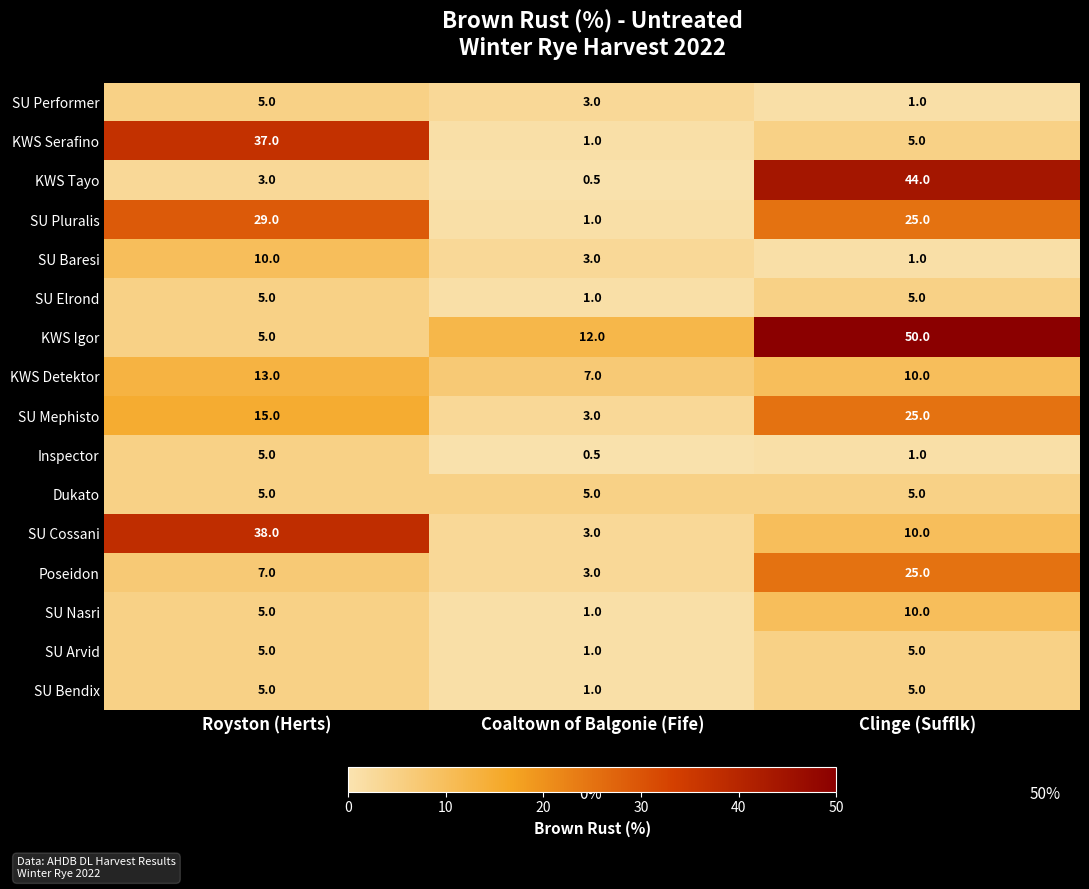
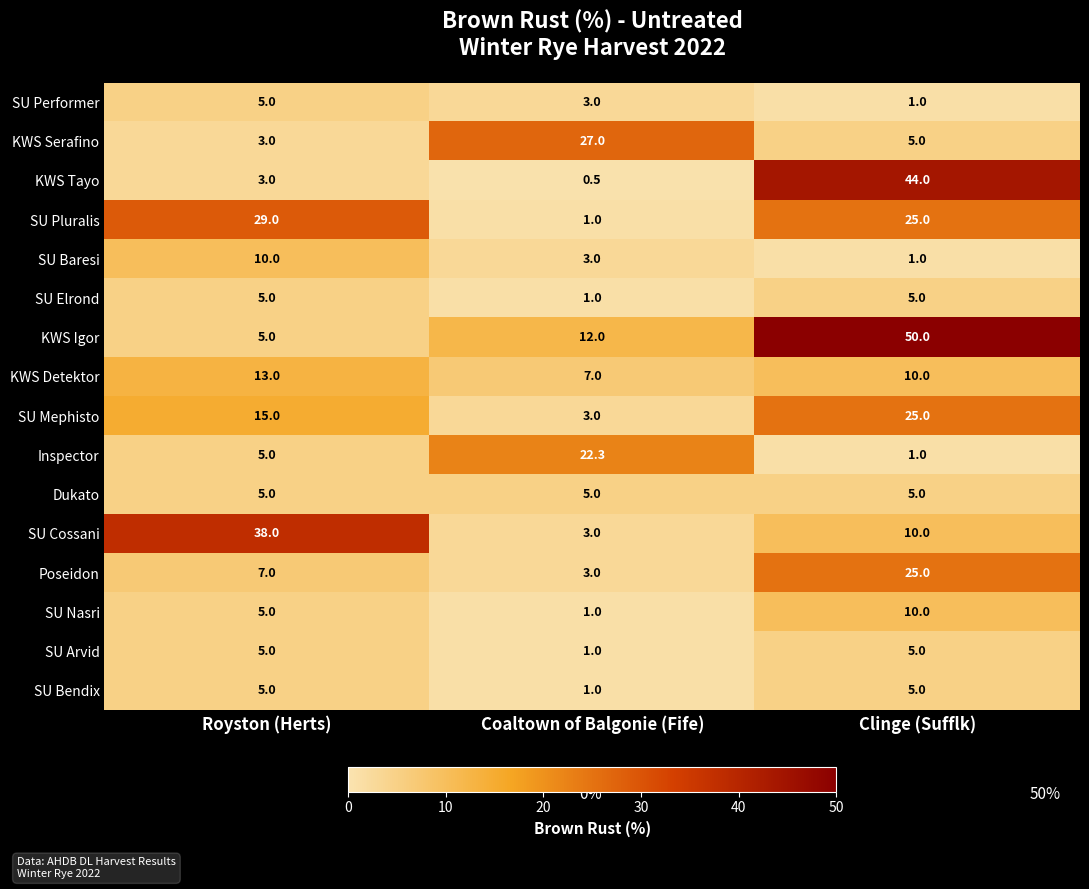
  {
    "SU Performer": {
      "Royston (Herts)": 5.0,
      "Coaltown of Balgonie (Fife)": 3.0,
      "Clinge (Sufflk)": 1.0
    },
    "KWS Serafino": {
-     "Royston (Herts)": 37.0,
-     "Coaltown of Balgonie (Fife)": 1.0,
+     "Royston (Herts)": 3.0,
+     "Coaltown of Balgonie (Fife)": 27.0,
      "Clinge (Sufflk)": 5.0
    },
    "KWS Tayo": {
      "Royston (Herts)": 3.0,
      "Coaltown of Balgonie (Fife)": 0.5,
      "Clinge (Sufflk)": 44.0
    },
    "SU Pluralis": {
      "Royston (Herts)": 29.0,
      "Coaltown of Balgonie (Fife)": 1.0,
      "Clinge (Sufflk)": 25.0
    },
    "SU Baresi": {
      "Royston (Herts)": 10.0,
      "Coaltown of Balgonie (Fife)": 3.0,
      "Clinge (Sufflk)": 1.0
    },
    "SU Elrond": {
      "Royston (Herts)": 5.0,
      "Coaltown of Balgonie (Fife)": 1.0,
      "Clinge (Sufflk)": 5.0
    },
    "KWS Igor": {
      "Royston (Herts)": 5.0,
      "Coaltown of Balgonie (Fife)": 12.0,
      "Clinge (Sufflk)": 50.0
    },
    "KWS Detektor": {
      "Royston (Herts)": 13.0,
      "Coaltown of Balgonie (Fife)": 7.0,
      "Clinge (Sufflk)": 10.0
    },
    "SU Mephisto": {
      "Royston (Herts)": 15.0,
      "Coaltown of Balgonie (Fife)": 3.0,
      "Clinge (Sufflk)": 25.0
    },
    "Inspector": {
      "Royston (Herts)": 5.0,
-     "Coaltown of Balgonie (Fife)": 0.5,
+     "Coaltown of Balgonie (Fife)": 22.3,
      "Clinge (Sufflk)": 1.0
    },
    "Dukato": {
      "Royston (Herts)": 5.0,
      "Coaltown of Balgonie (Fife)": 5.0,
      "Clinge (Sufflk)": 5.0
    },
    "SU Cossani": {
      "Royston (Herts)": 38.0,
      "Coaltown of Balgonie (Fife)": 3.0,
      "Clinge (Sufflk)": 10.0
    },
    "Poseidon": {
      "Royston (Herts)": 7.0,
      "Coaltown of Balgonie (Fife)": 3.0,
      "Clinge (Sufflk)": 25.0
    },
    "SU Nasri": {
      "Royston (Herts)": 5.0,
      "Coaltown of Balgonie (Fife)": 1.0,
      "Clinge (Sufflk)": 10.0
    },
    "SU Arvid": {
      "Royston (Herts)": 5.0,
      "Coaltown of Balgonie (Fife)": 1.0,
      "Clinge (Sufflk)": 5.0
    },
    "SU Bendix": {
      "Royston (Herts)": 5.0,
      "Coaltown of Balgonie (Fife)": 1.0,
      "Clinge (Sufflk)": 5.0
    }
  }
